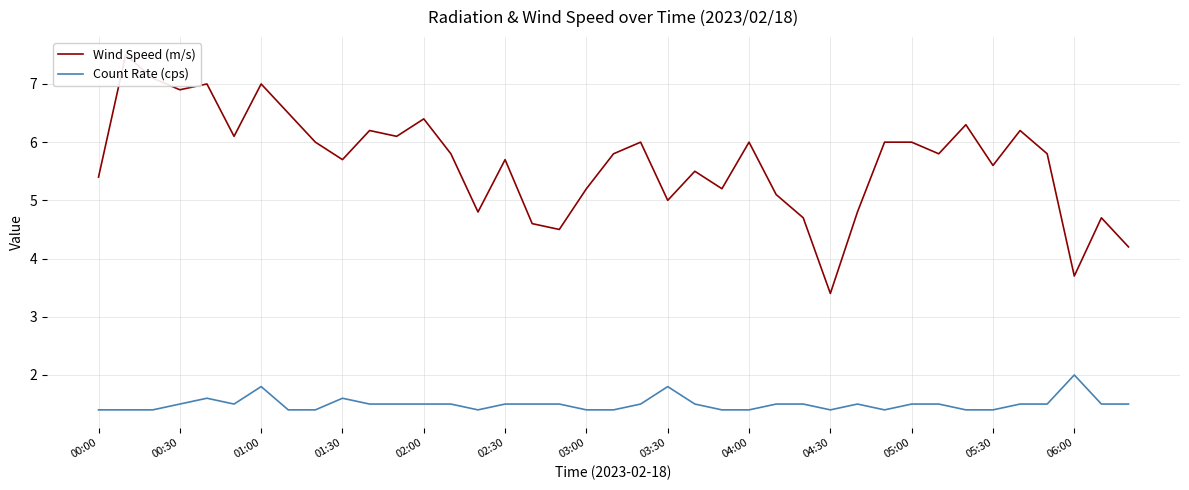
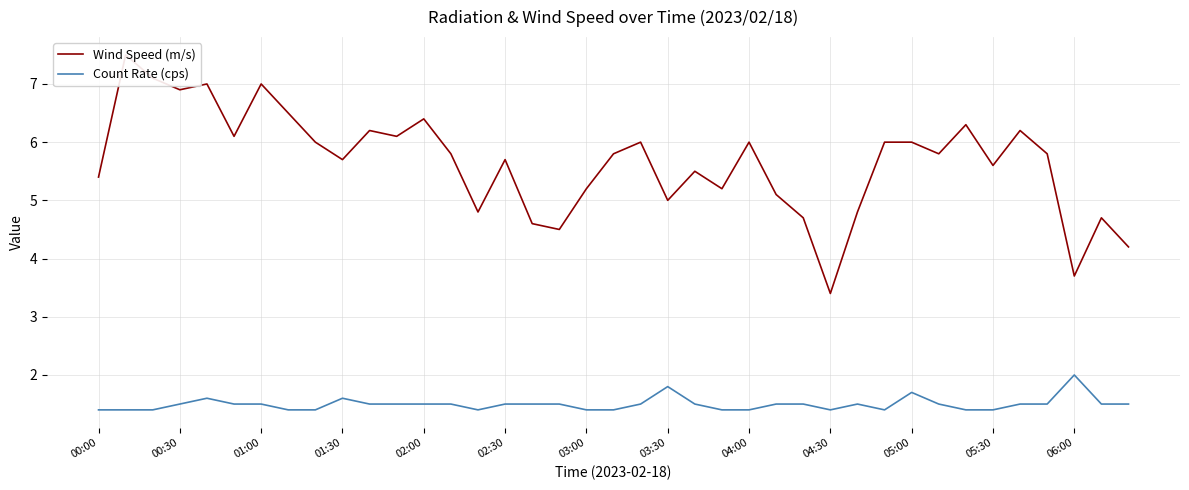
  {
    "Wind Speed (m/s)": {
      "00:00": 5.4,
      "00:30": 6.9,
      "01:00": 7.0,
      "01:30": 5.7,
      "02:00": 6.4,
      "02:30": 5.7,
      "03:00": 5.2,
      "03:30": 5.0,
      "04:00": 6.0,
      "04:30": 3.4,
      "05:00": 6.0,
      "05:30": 5.6,
      "06:00": 3.7
    },
    "Count Rate (cps)": {
      "00:00": 1.4,
      "00:30": 1.5,
-     "01:00": 1.8,
+     "01:00": 1.5,
      "01:30": 1.6,
      "02:00": 1.5,
      "02:30": 1.5,
      "03:00": 1.4,
      "03:30": 1.8,
      "04:00": 1.4,
      "04:30": 1.4,
-     "05:00": 1.5,
+     "05:00": 1.7,
      "05:30": 1.4,
      "06:00": 2.0
    }
  }
